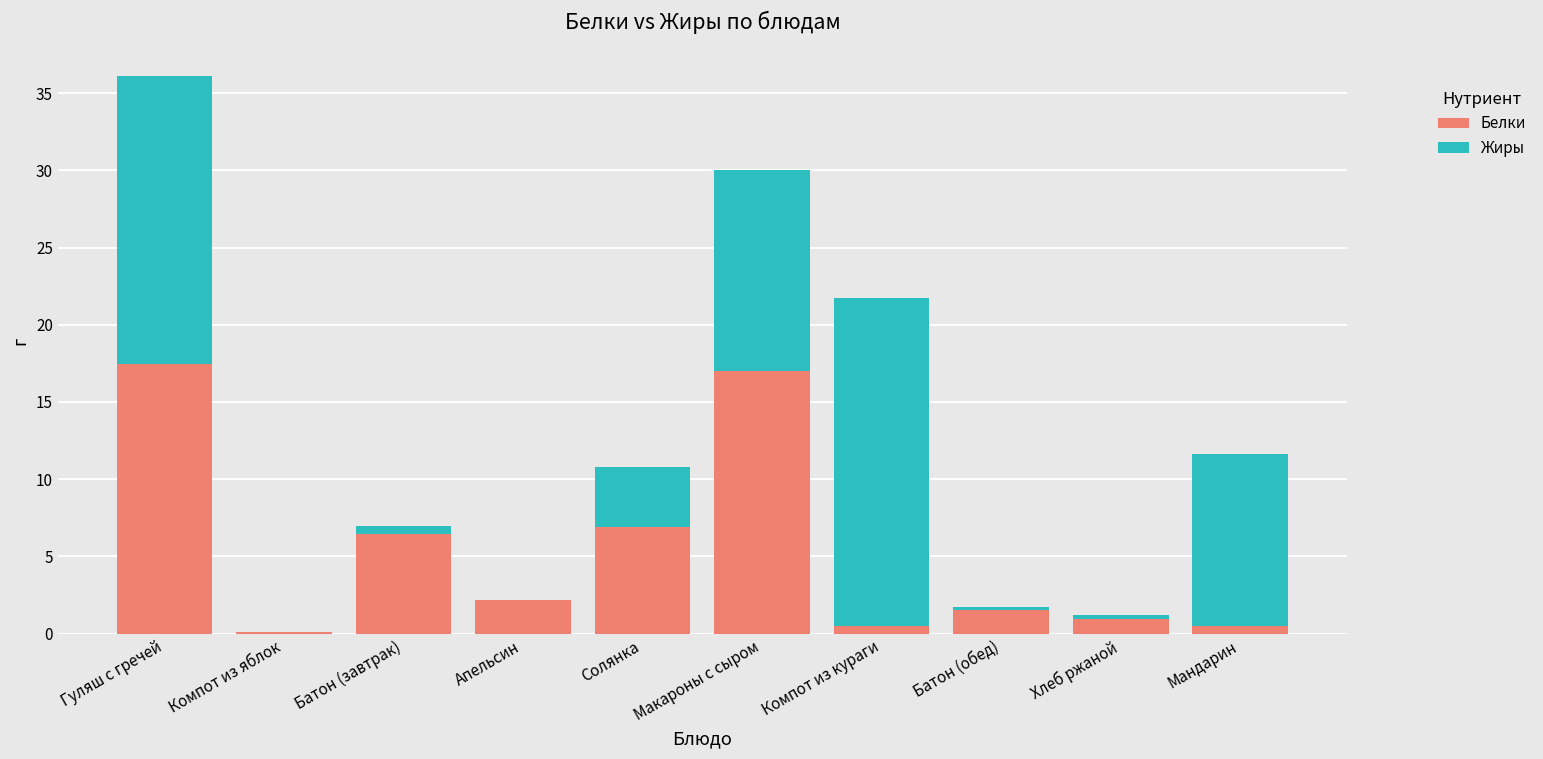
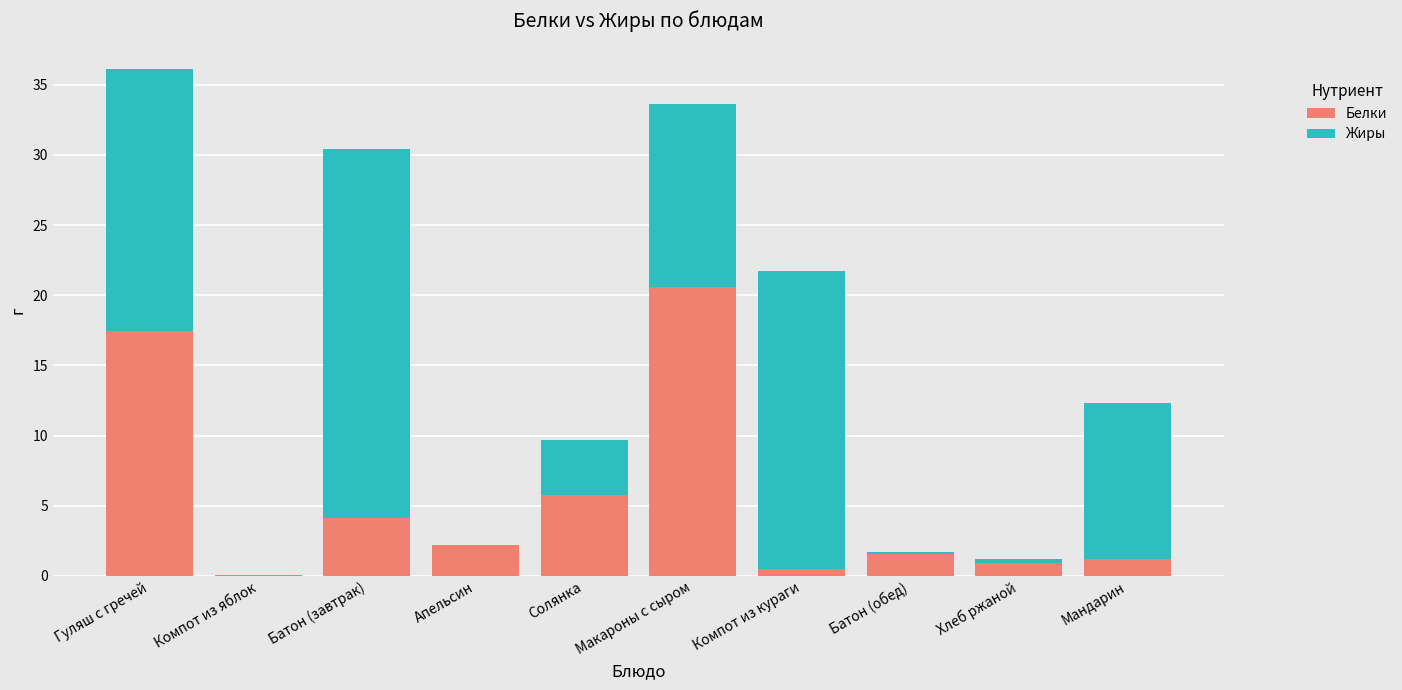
  {
    "Белки": {
      "Гуляш с гречей": 17.4,
-     "Батон (завтрак)": 6.5,
+     "Батон (завтрак)": 4.2,
      "Апельсин": 2.2,
-     "Солянка": 6.9,
-     "Макароны с сыром": 17.0,
+     "Солянка": 5.8,
+     "Макароны с сыром": 20.6,
      "Компот из кураги": 0.5,
      "Батон (обед)": 1.5,
      "Хлеб ржаной": 1.0,
-     "Мандарин": 0.5
+     "Мандарин": 1.2
    },
    "Жиры": {
      "Гуляш с гречей": 18.7,
      "Компот из яблок": 0.0,
-     "Батон (завтрак)": 0.5,
+     "Батон (завтрак)": 26.3,
      "Апельсин": 0.0,
      "Солянка": 3.9,
      "Макароны с сыром": 13.0,
      "Компот из кураги": 21.2,
      "Батон (обед)": 0.2,
      "Хлеб ржаной": 0.2,
      "Мандарин": 11.1
    }
  }
